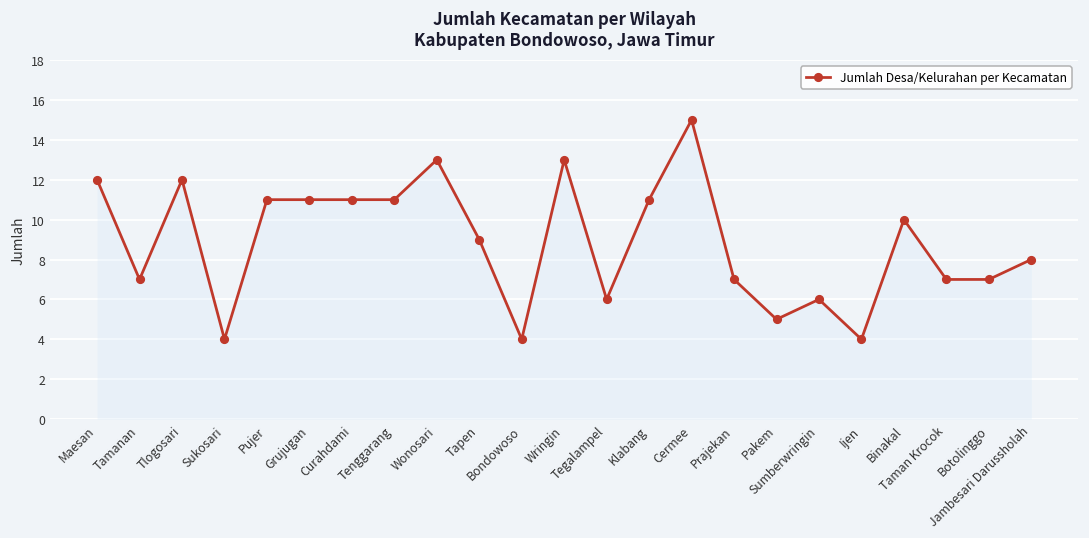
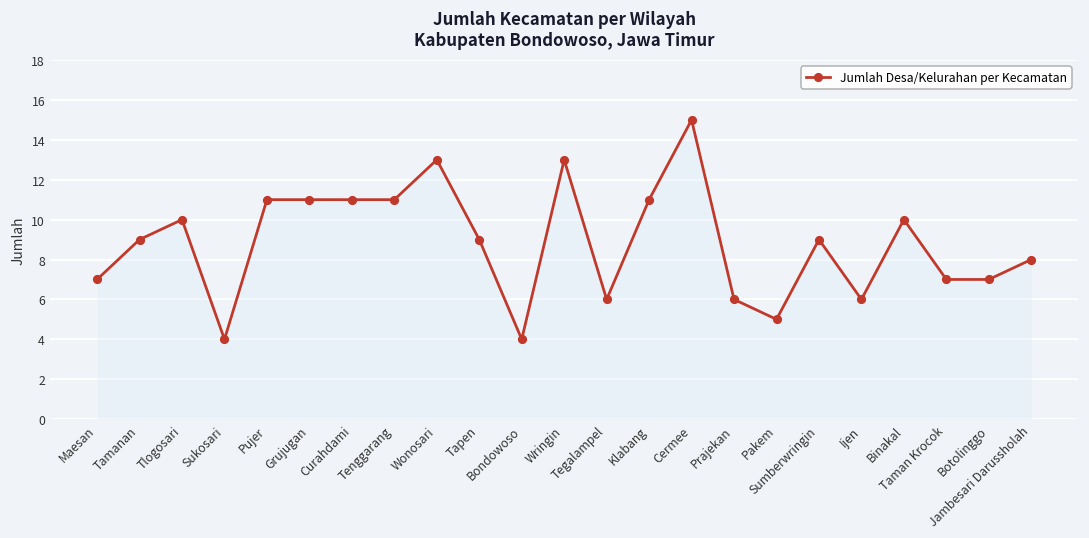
  {
-   "Maesan": 12,
-   "Tamanan": 7,
-   "Tlogosari": 12,
+   "Maesan": 7,
+   "Tamanan": 9,
+   "Tlogosari": 10,
    "Sukosari": 4,
    "Pujer": 11,
    "Grujugan": 11,
    "Curahdami": 11,
    "Tenggarang": 11,
    "Wonosari": 13,
    "Tapen": 9,
    "Bondowoso": 4,
    "Wringin": 13,
    "Tegalampel": 6,
    "Klabang": 11,
    "Cermee": 15,
-   "Prajekan": 7,
+   "Prajekan": 6,
    "Pakem": 5,
-   "Sumberwringin": 6,
-   "Ijen": 4,
+   "Sumberwringin": 9,
+   "Ijen": 6,
    "Binakal": 10,
    "Taman Krocok": 7,
    "Botolinggo": 7,
    "Jambesari Darussholah": 8
  }
